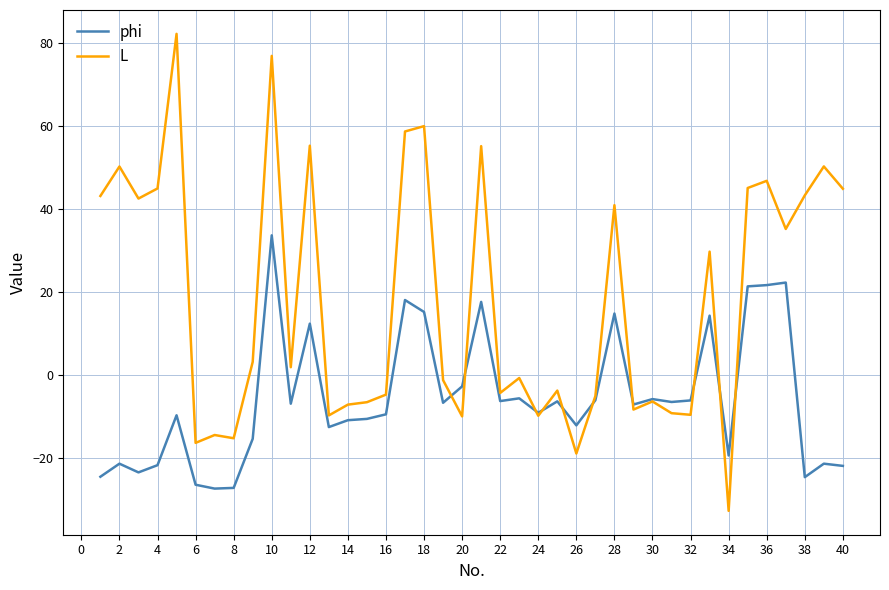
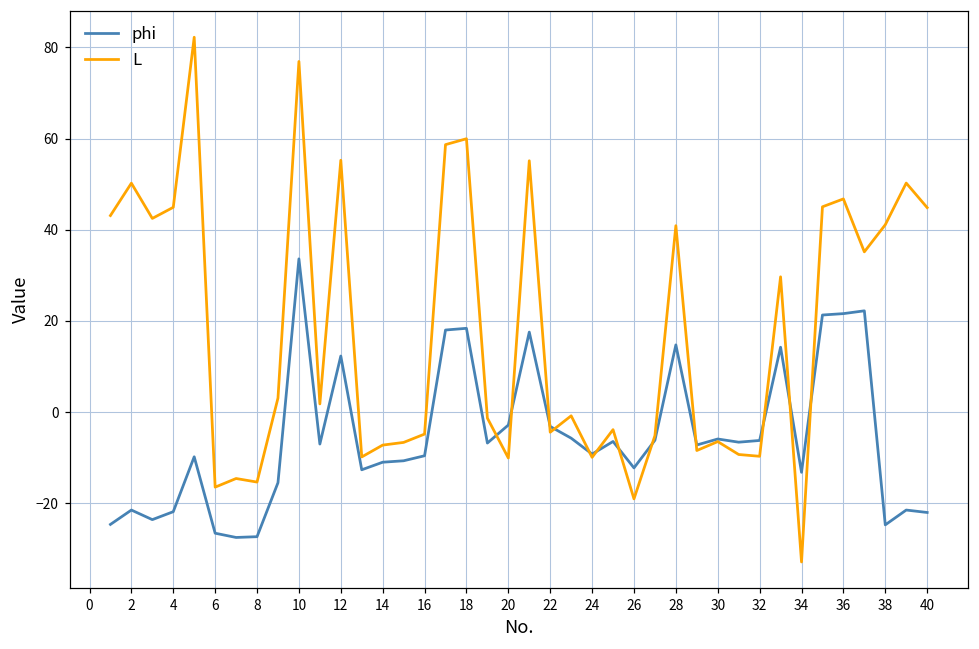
  {
    "phi": {
      "2": -21,
      "4": -22,
      "6": -27,
      "8": -27,
      "10": 34,
      "12": 12,
      "14": -11,
      "16": -10,
-     "18": 15,
+     "18": 18,
      "20": -3,
-     "22": -6,
+     "22": -3,
      "24": -9,
      "26": -12,
      "28": 15,
      "32": -6,
-     "34": -20,
+     "34": -13,
      "36": 22,
      "38": -25,
      "40": -22
    },
    "L": {
      "2": 50,
      "4": 45,
      "6": -16,
      "8": -15,
      "10": 77,
      "12": 55,
      "14": -7,
      "16": -5,
      "18": 60,
      "20": -10,
      "22": -4,
      "24": -10,
      "26": -19,
      "28": 41,
      "32": -10,
      "34": -33,
      "36": 47,
-     "38": 43,
+     "38": 41,
      "40": 45
    }
  }
